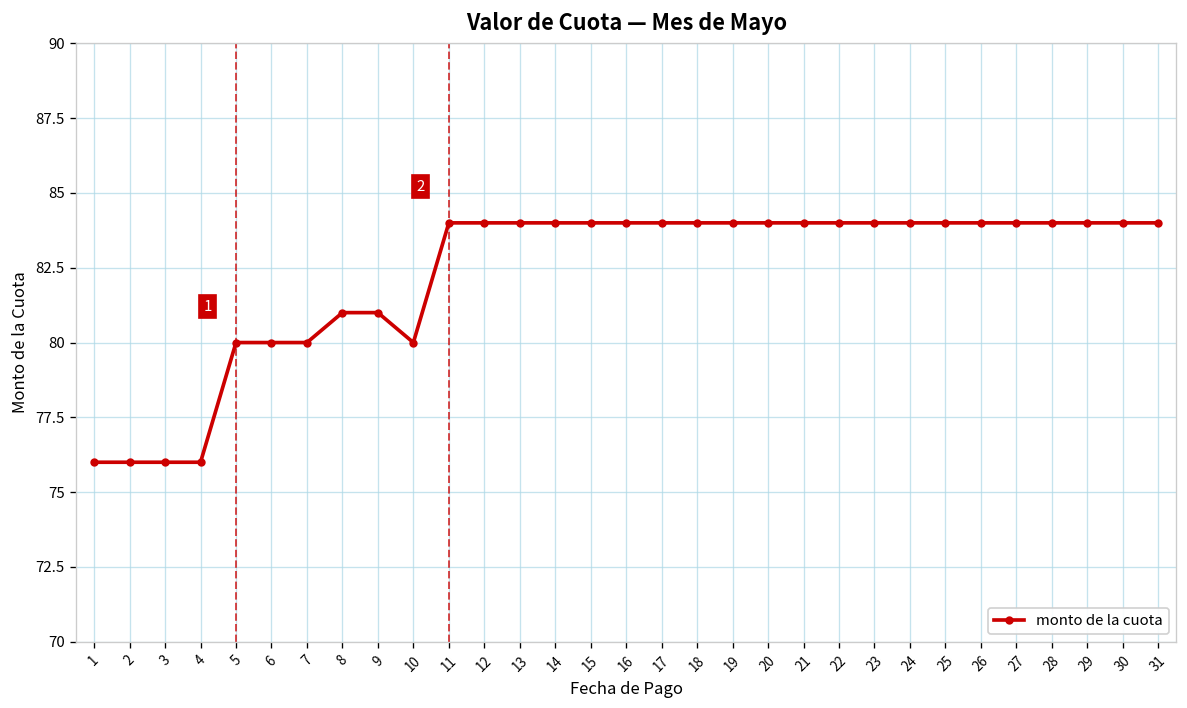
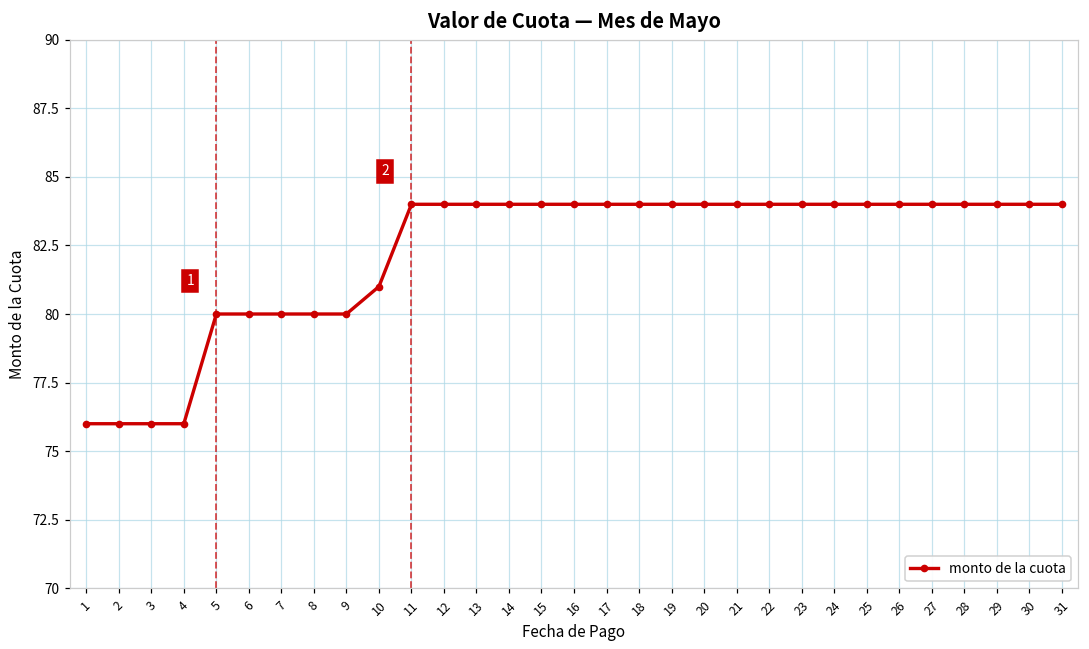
  {
    "1": 76,
    "2": 76,
    "3": 76,
    "4": 76,
    "5": 80,
    "6": 80,
    "7": 80,
-   "8": 81,
-   "9": 81,
-   "10": 80,
+   "8": 80,
+   "9": 80,
+   "10": 81,
    "11": 84,
    "12": 84,
    "13": 84,
    "14": 84,
    "15": 84,
    "16": 84,
    "17": 84,
    "18": 84,
    "19": 84,
    "20": 84,
    "21": 84,
    "22": 84,
    "23": 84,
    "24": 84,
    "25": 84,
    "26": 84,
    "27": 84,
    "28": 84,
    "29": 84,
    "30": 84,
    "31": 84
  }
